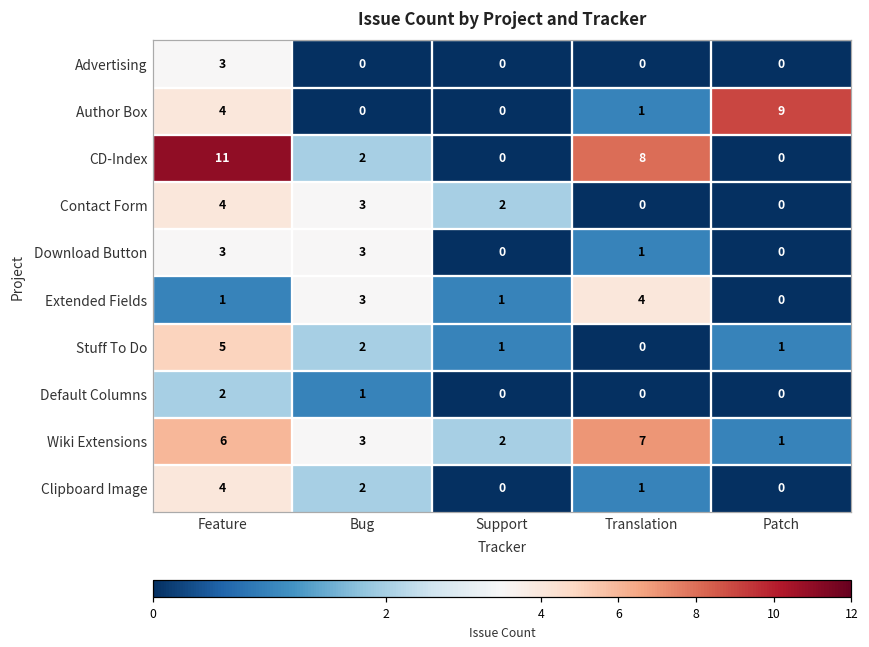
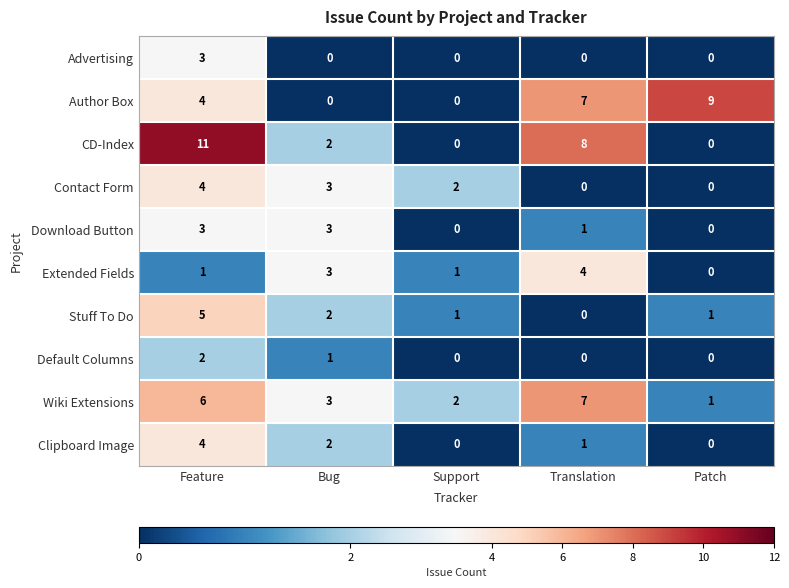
  {
    "Advertising": {
      "Feature": 3,
      "Bug": 0,
      "Support": 0,
      "Translation": 0,
      "Patch": 0
    },
    "Author Box": {
      "Feature": 4,
      "Bug": 0,
      "Support": 0,
-     "Translation": 1,
+     "Translation": 7,
      "Patch": 9
    },
    "CD-Index": {
      "Feature": 11,
      "Bug": 2,
      "Support": 0,
      "Translation": 8,
      "Patch": 0
    },
    "Contact Form": {
      "Feature": 4,
      "Bug": 3,
      "Support": 2,
      "Translation": 0,
      "Patch": 0
    },
    "Download Button": {
      "Feature": 3,
      "Bug": 3,
      "Support": 0,
      "Translation": 1,
      "Patch": 0
    },
    "Extended Fields": {
      "Feature": 1,
      "Bug": 3,
      "Support": 1,
      "Translation": 4,
      "Patch": 0
    },
    "Stuff To Do": {
      "Feature": 5,
      "Bug": 2,
      "Support": 1,
      "Translation": 0,
      "Patch": 1
    },
    "Default Columns": {
      "Feature": 2,
      "Bug": 1,
      "Support": 0,
      "Translation": 0,
      "Patch": 0
    },
    "Wiki Extensions": {
      "Feature": 6,
      "Bug": 3,
      "Support": 2,
      "Translation": 7,
      "Patch": 1
    },
    "Clipboard Image": {
      "Feature": 4,
      "Bug": 2,
      "Support": 0,
      "Translation": 1,
      "Patch": 0
    }
  }
